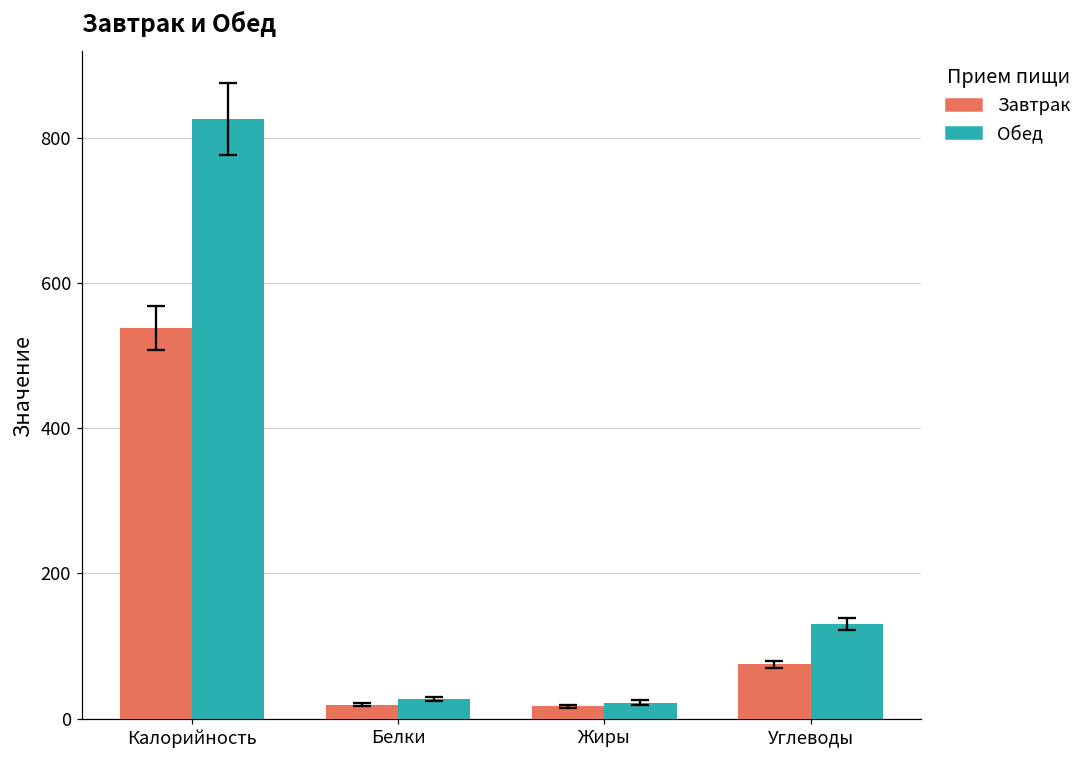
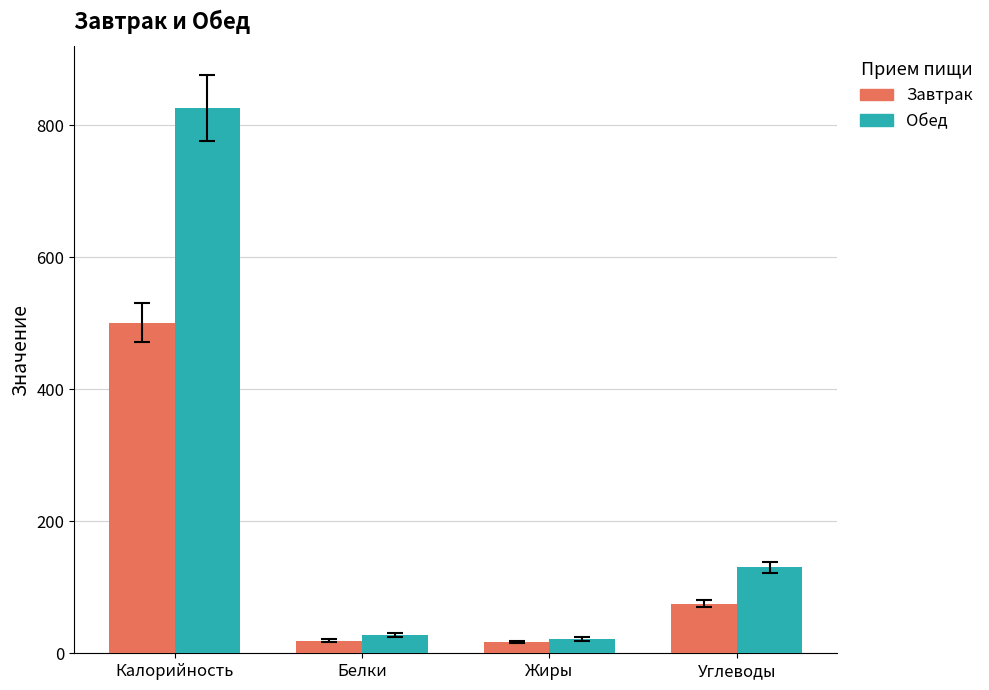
  {
    "Завтрак": {
-     "Калорийность": 540,
+     "Калорийность": 500,
      "Белки": 20,
      "Жиры": 20,
      "Углеводы": 80
    }
  }
